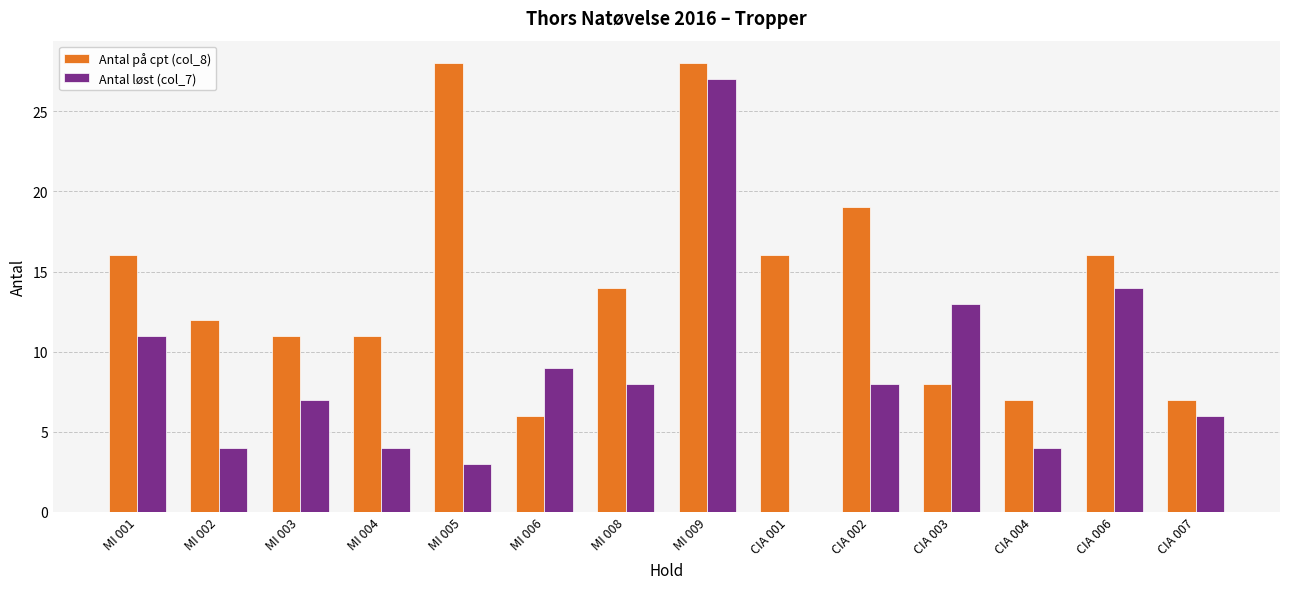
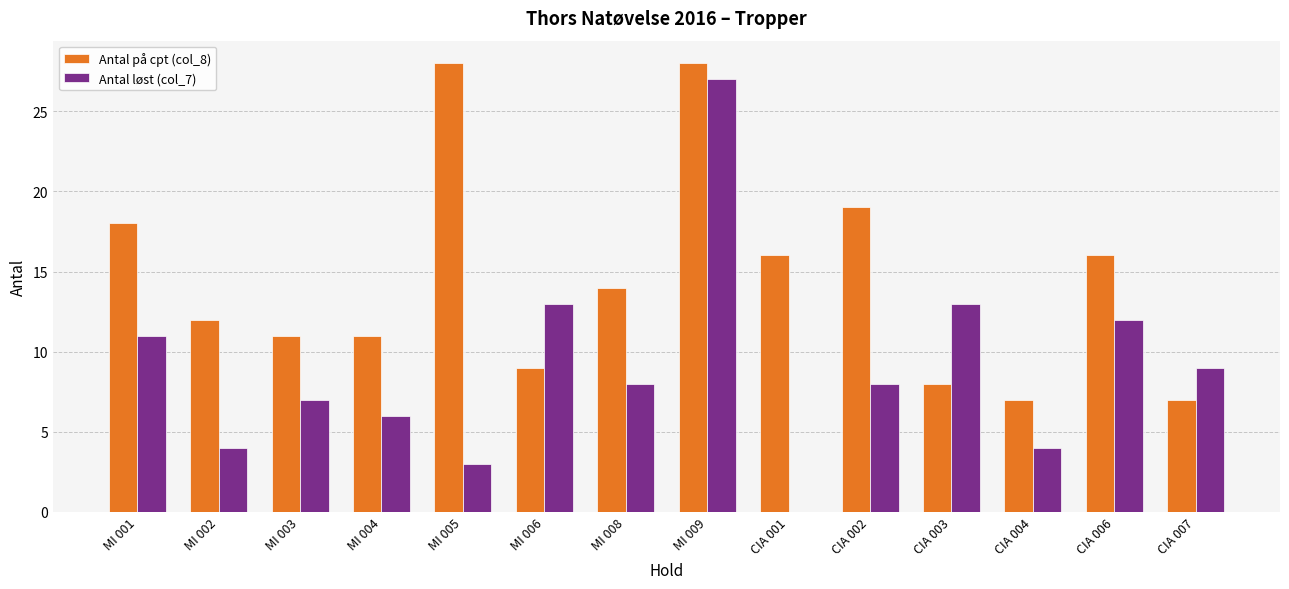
  {
    "Antal på cpt (col_8)": {
-     "MI 001": 16,
+     "MI 001": 18,
      "MI 002": 12,
      "MI 003": 11,
      "MI 004": 11,
      "MI 005": 28,
-     "MI 006": 6,
+     "MI 006": 9,
      "MI 008": 14,
      "MI 009": 28,
      "CIA 001": 16,
      "CIA 002": 19,
      "CIA 003": 8,
      "CIA 004": 7,
      "CIA 006": 16,
      "CIA 007": 7
    },
    "Antal løst (col_7)": {
      "MI 001": 11,
      "MI 002": 4,
      "MI 003": 7,
-     "MI 004": 4,
+     "MI 004": 6,
      "MI 005": 3,
-     "MI 006": 9,
+     "MI 006": 13,
      "MI 008": 8,
      "MI 009": 27,
      "CIA 001": 0,
      "CIA 002": 8,
      "CIA 003": 13,
      "CIA 004": 4,
-     "CIA 006": 14,
-     "CIA 007": 6
+     "CIA 006": 12,
+     "CIA 007": 9
    }
  }
